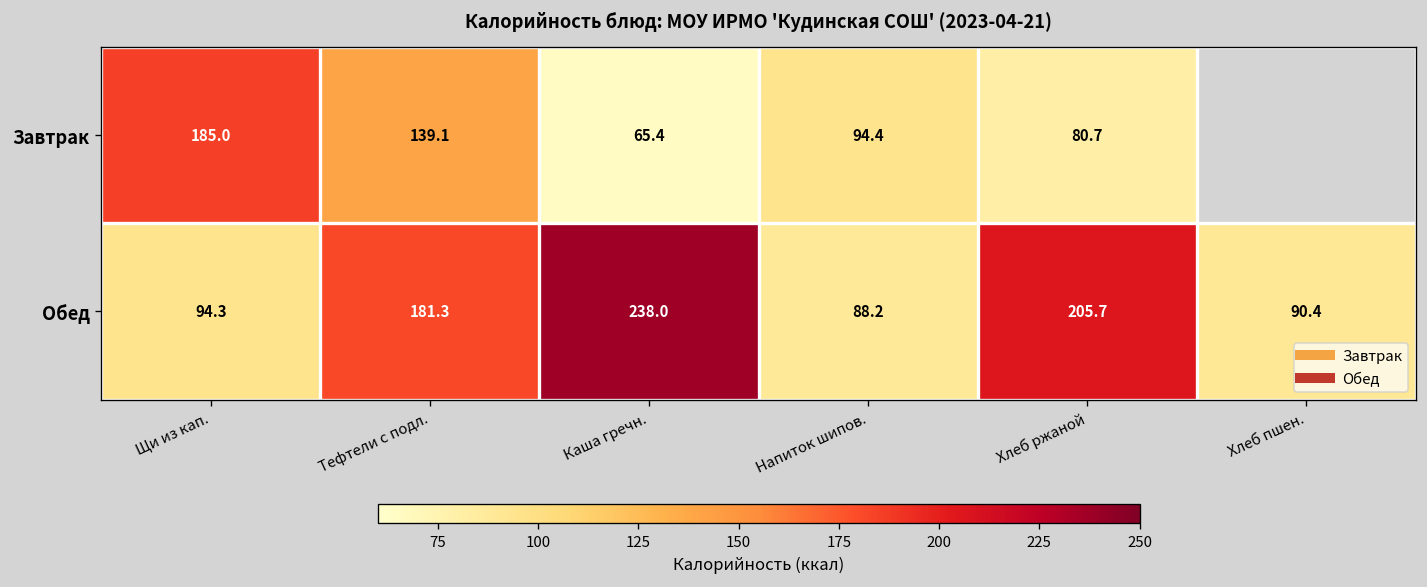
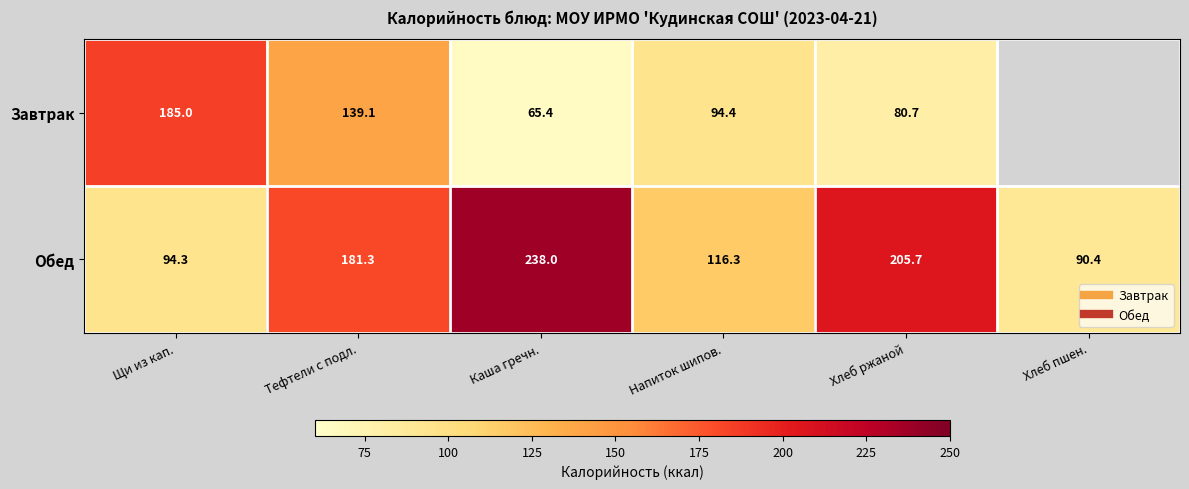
  {
    "Завтрак": {
      "Щи из кап.": 185.0,
      "Тефтели с подл.": 139.1,
      "Каша гречн.": 65.4,
      "Напиток шипов.": 94.4,
      "Хлеб ржаной": 80.7
    },
    "Обед": {
      "Щи из кап.": 94.3,
      "Тефтели с подл.": 181.3,
      "Каша гречн.": 238.0,
-     "Напиток шипов.": 88.2,
+     "Напиток шипов.": 116.3,
      "Хлеб ржаной": 205.7,
      "Хлеб пшен.": 90.4
    }
  }
